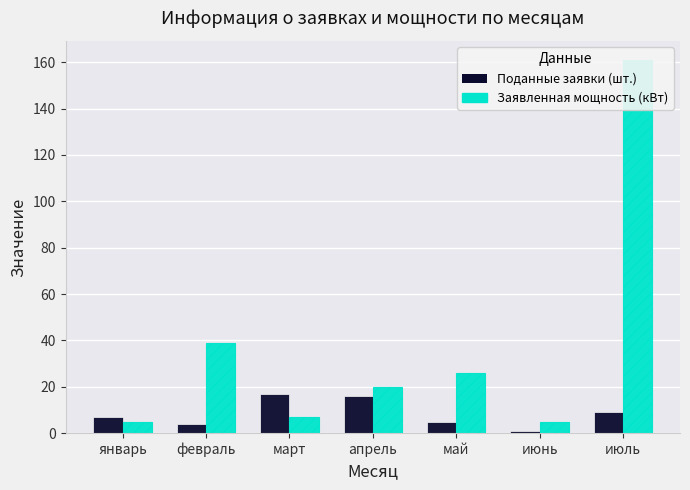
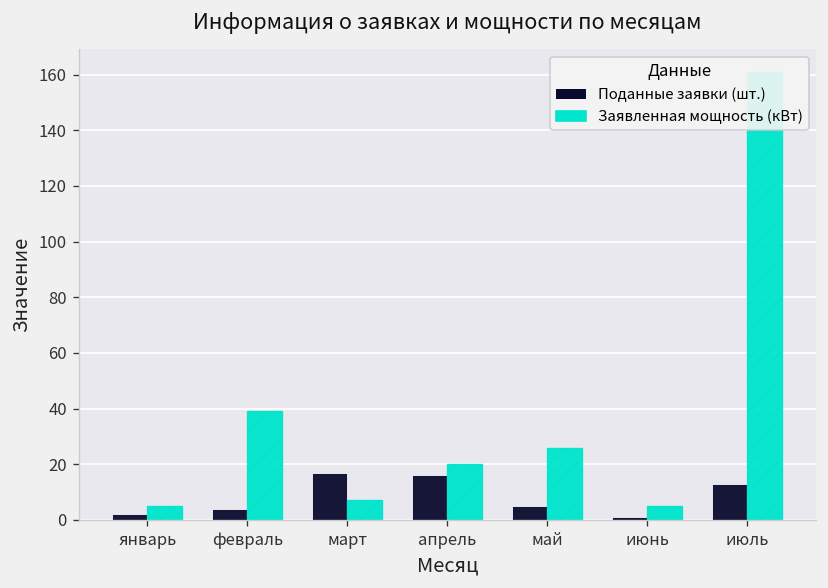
  {
    "Поданные заявки (шт.)": {
-     "январь": 7,
+     "январь": 2,
      "февраль": 4,
      "март": 17,
      "апрель": 16,
      "май": 5,
-     "июль": 9
+     "июль": 13
    },
    "Заявленная мощность (кВт)": {
      "январь": 5,
      "февраль": 39,
      "март": 7,
      "апрель": 20,
      "май": 26,
      "июнь": 5
    }
  }
